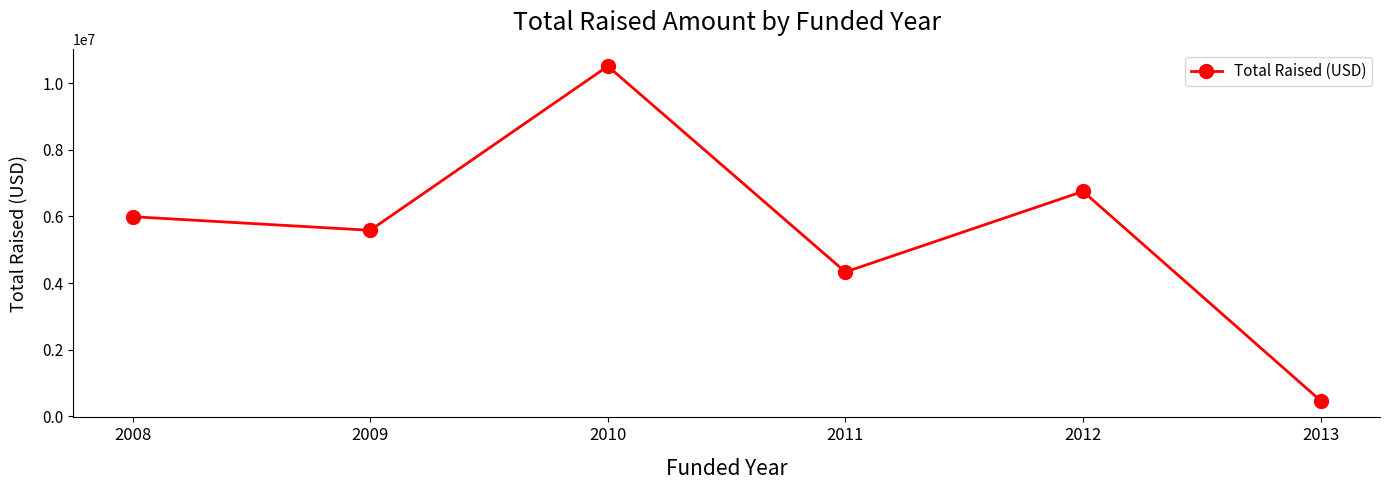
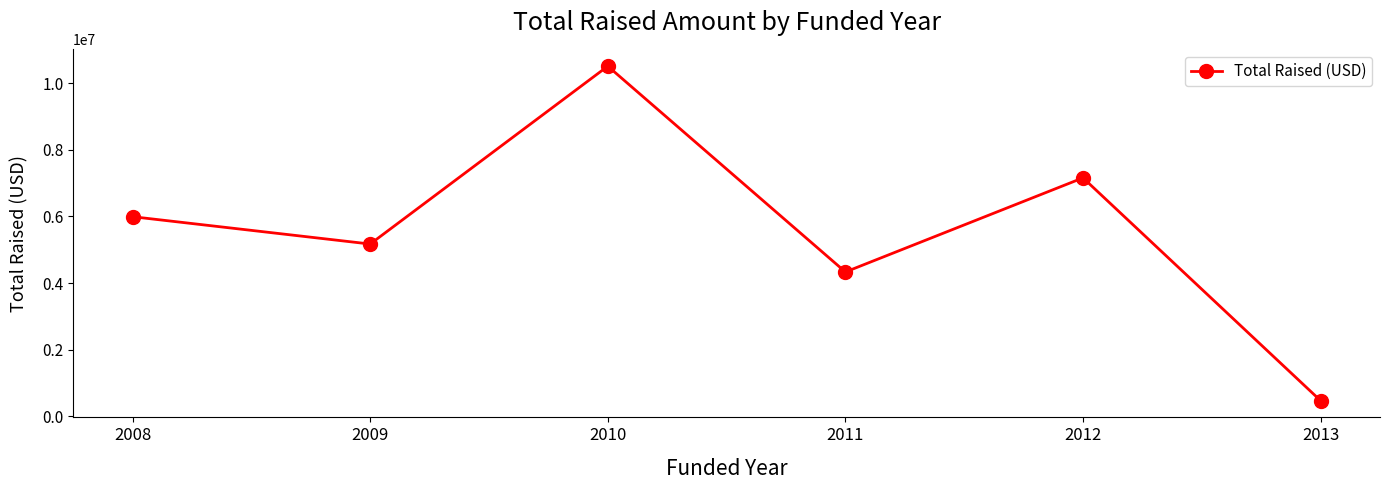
  {
    "2008": 6000000,
-   "2009": 5600000,
+   "2009": 5200000,
    "2010": 10500000,
    "2011": 4300000,
-   "2012": 6800000,
+   "2012": 7200000,
    "2013": 500000
  }
